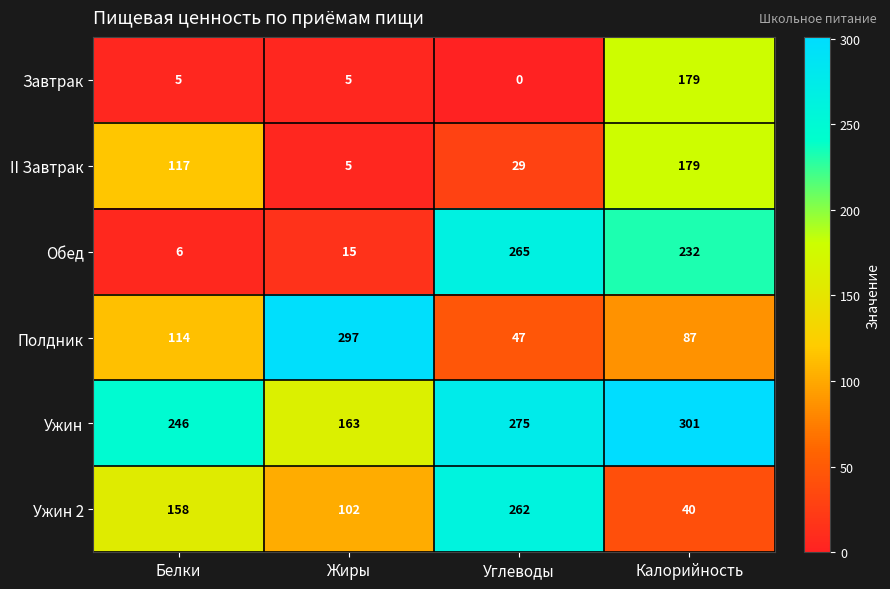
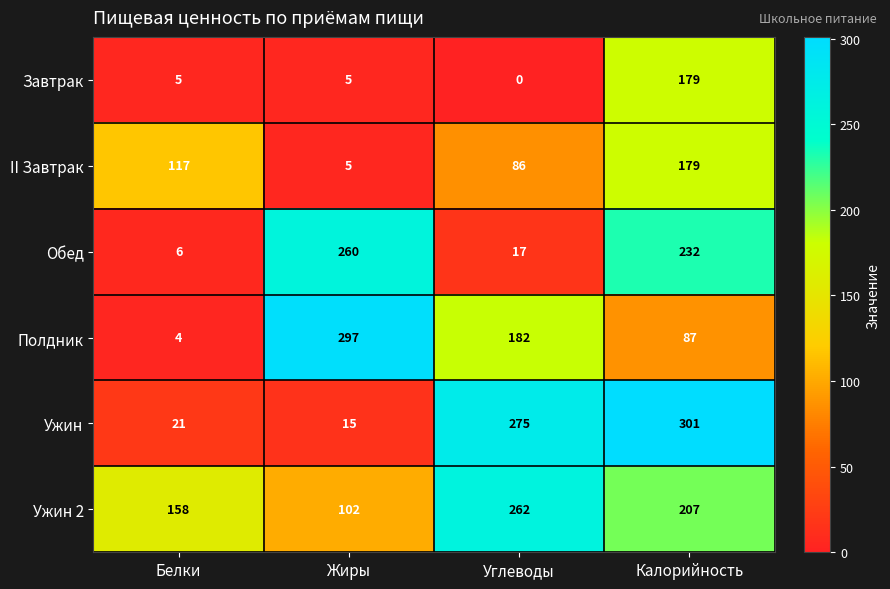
  {
    "Завтрак": {
      "Белки": 5,
      "Жиры": 5,
      "Углеводы": 0,
      "Калорийность": 179
    },
    "II Завтрак": {
      "Белки": 117,
      "Жиры": 5,
-     "Углеводы": 29,
+     "Углеводы": 86,
      "Калорийность": 179
    },
    "Обед": {
      "Белки": 6,
-     "Жиры": 15,
-     "Углеводы": 265,
+     "Жиры": 260,
+     "Углеводы": 17,
      "Калорийность": 232
    },
    "Полдник": {
-     "Белки": 114,
+     "Белки": 4,
      "Жиры": 297,
-     "Углеводы": 47,
+     "Углеводы": 182,
      "Калорийность": 87
    },
    "Ужин": {
-     "Белки": 246,
-     "Жиры": 163,
+     "Белки": 21,
+     "Жиры": 15,
      "Углеводы": 275,
      "Калорийность": 301
    },
    "Ужин 2": {
      "Белки": 158,
      "Жиры": 102,
      "Углеводы": 262,
-     "Калорийность": 40
+     "Калорийность": 207
    }
  }
